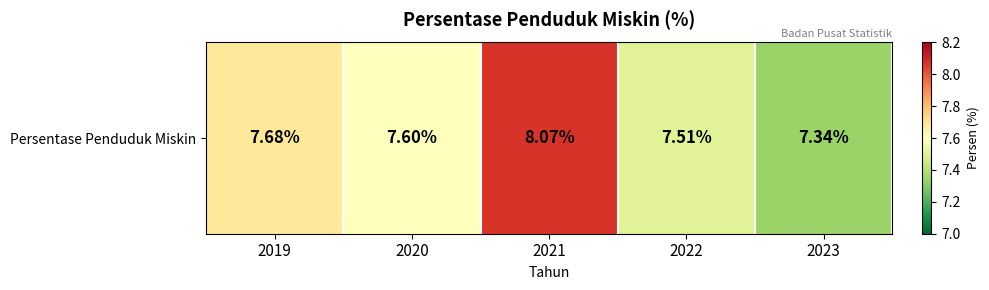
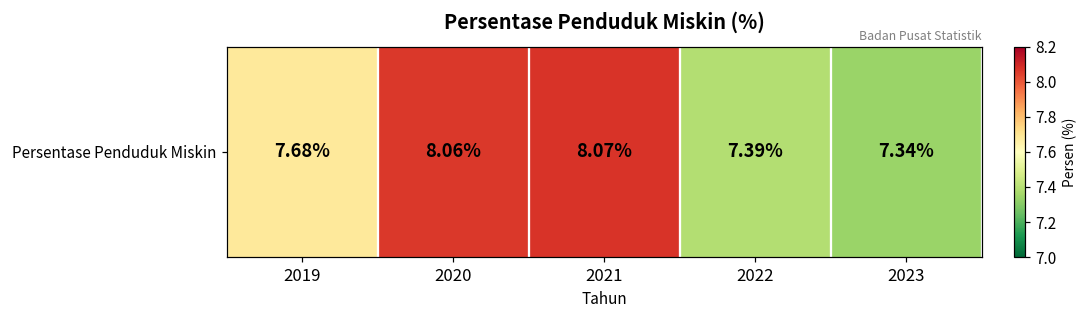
  {
    "Persentase Penduduk Miskin": {
      "2019": "7.68%",
-     "2020": "7.60%",
+     "2020": "8.06%",
      "2021": "8.07%",
-     "2022": "7.51%",
+     "2022": "7.39%",
      "2023": "7.34%"
    }
  }
